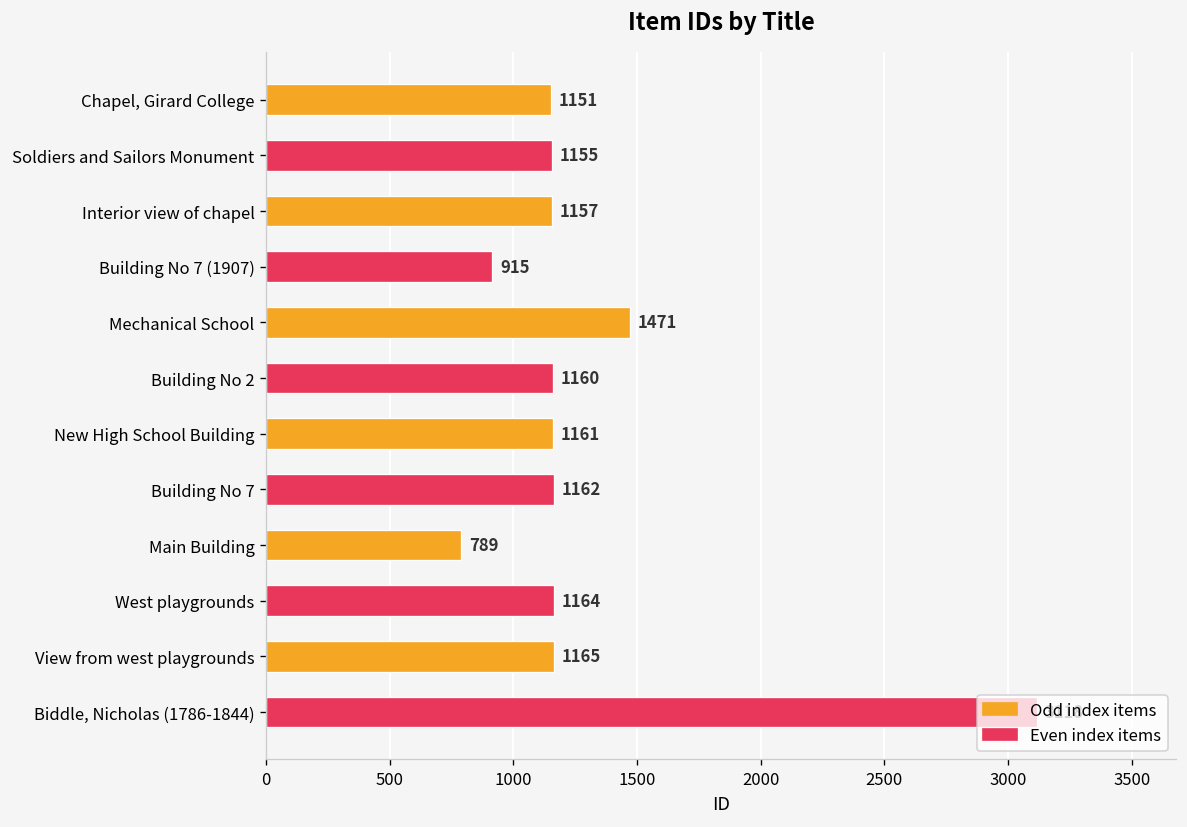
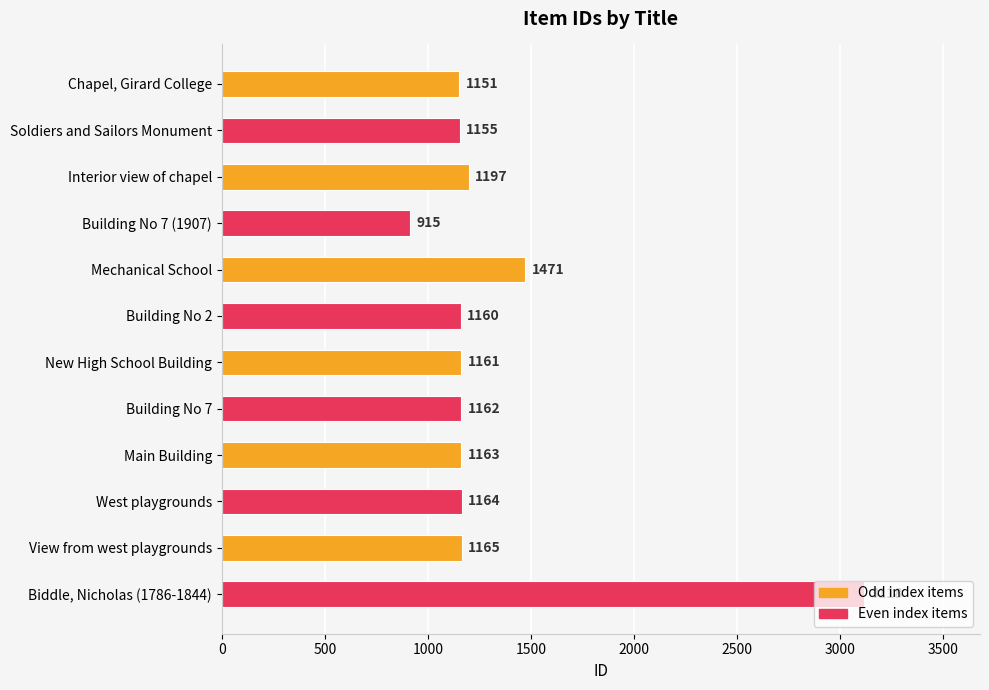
  {
    "Chapel, Girard College": 1151,
    "Soldiers and Sailors Monument": 1155,
-   "Interior view of chapel": 1157,
+   "Interior view of chapel": 1197,
    "Building No 7 (1907)": 915,
    "Mechanical School": 1471,
    "Building No 2": 1160,
    "New High School Building": 1161,
    "Building No 7": 1162,
-   "Main Building": 789,
+   "Main Building": 1163,
    "West playgrounds": 1164,
    "View from west playgrounds": 1165
  }
